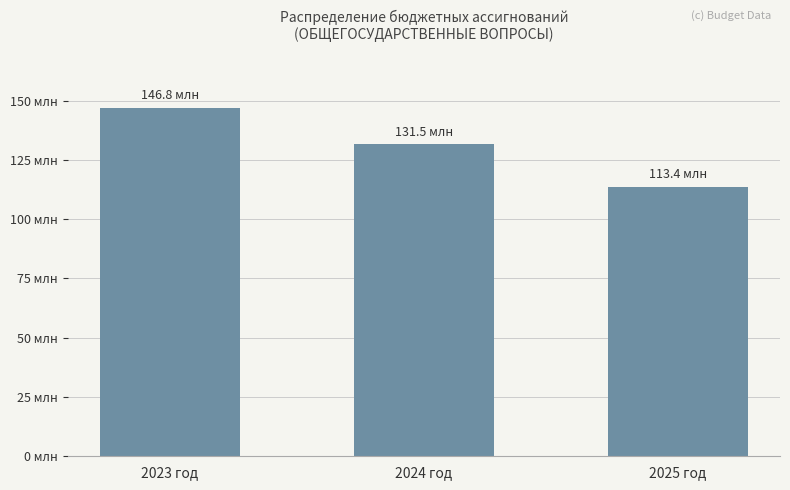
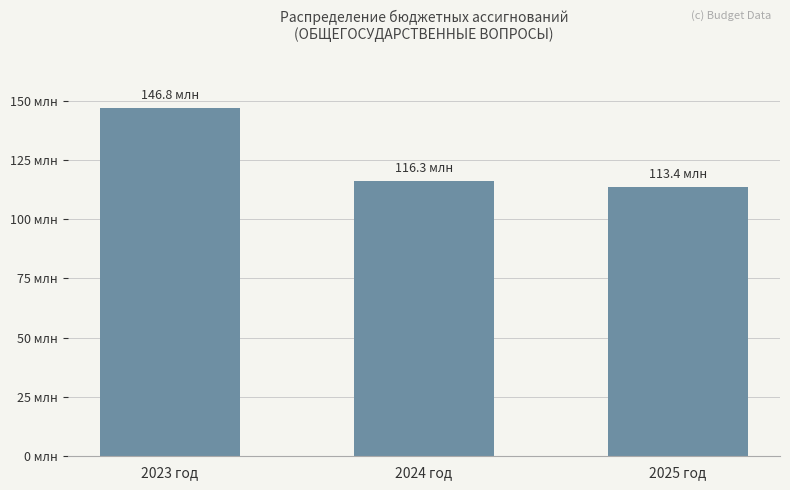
  {
-   "2024 год": 131.5
+   "2024 год": 116.3
  }
